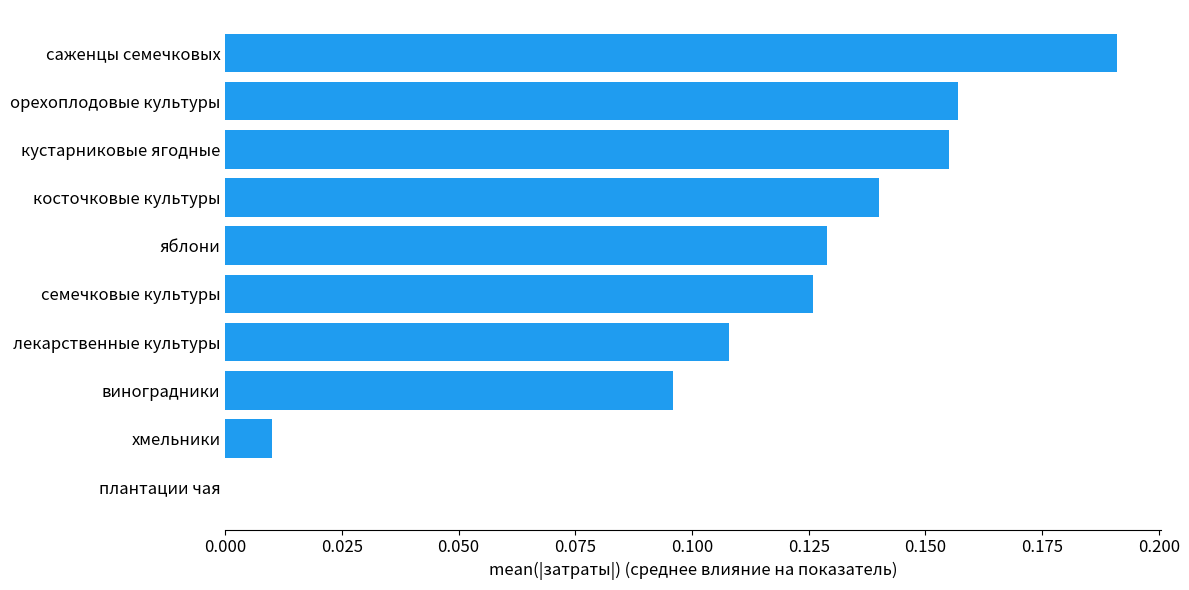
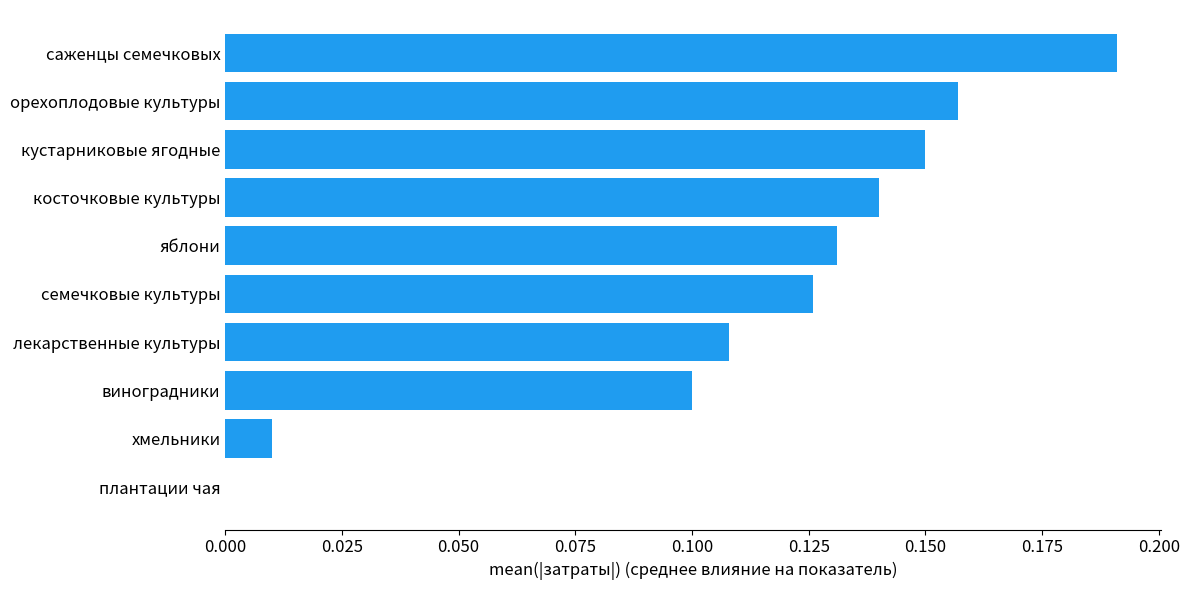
  {
    "саженцы семечковых": 0.191,
    "орехоплодовые культуры": 0.157,
-   "кустарниковые ягодные": 0.155,
+   "кустарниковые ягодные": 0.150,
    "косточковые культуры": 0.140,
-   "яблони": 0.129,
+   "яблони": 0.131,
    "семечковые культуры": 0.126,
    "лекарственные культуры": 0.108,
-   "виноградники": 0.096,
+   "виноградники": 0.100,
    "хмельники": 0.010,
    "плантации чая": 0.000
  }
